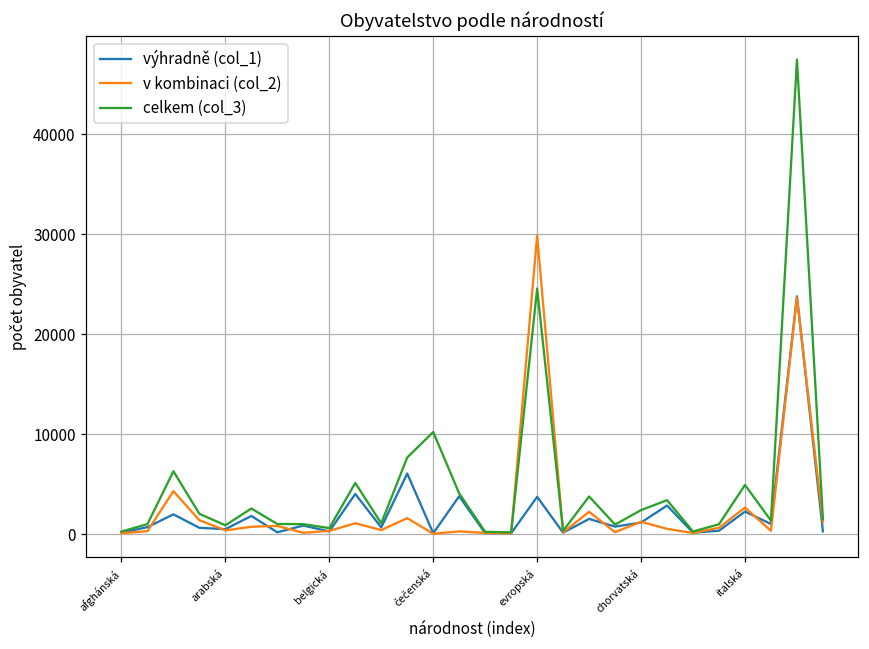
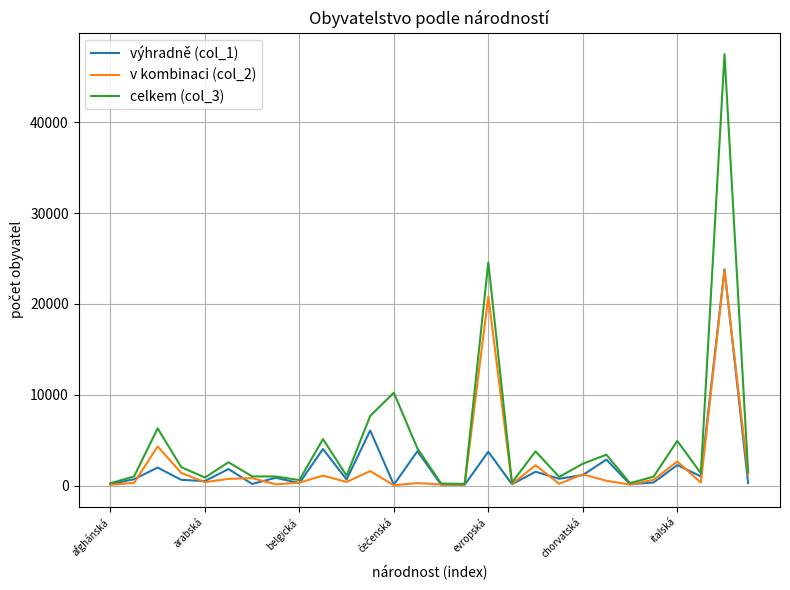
  {
    "výhradně (col_1)": {
      "evropská": 4000,
      "italská": 2000
    },
    "v kombinaci (col_2)": {
-     "evropská": 30000,
+     "evropská": 21000,
      "italská": 3000
    },
    "celkem (col_3)": {
      "arabská": 1000,
      "čečenská": 10000,
      "evropská": 25000,
      "chorvatská": 2000,
      "italská": 5000
    }
  }
